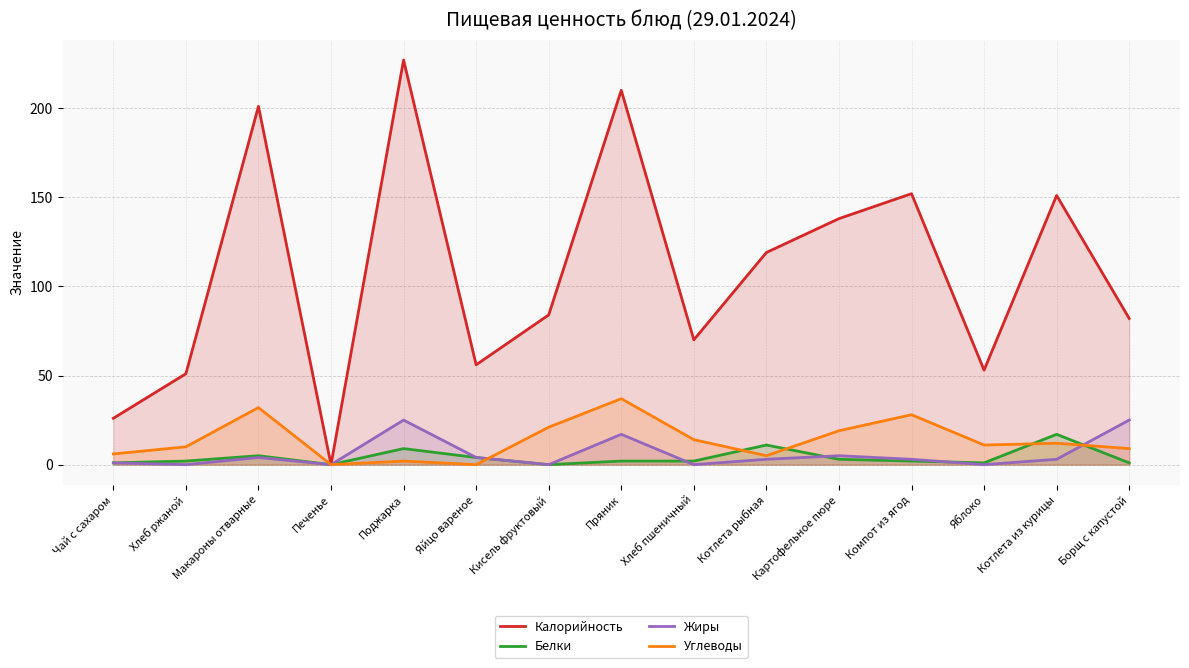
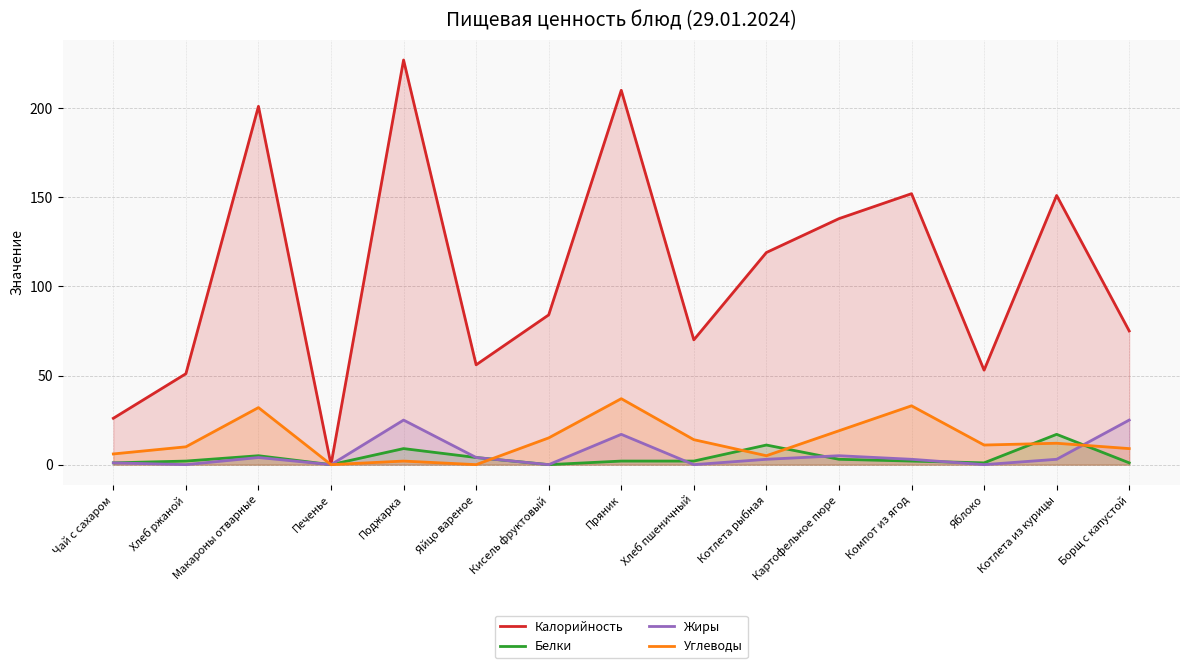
  {
    "Калорийность": {
      "Чай с сахаром": 26,
      "Хлеб ржаной": 51,
      "Макароны отварные": 201,
      "Поджарка": 227,
      "Яйцо вареное": 56,
      "Кисель фруктовый": 84,
      "Пряник": 210,
      "Хлеб пшеничный": 70,
      "Котлета рыбная": 119,
      "Картофельное пюре": 138,
      "Компот из ягод": 152,
      "Яблоко": 53,
      "Котлета из курицы": 151,
-     "Борщ с капустой": 82
+     "Борщ с капустой": 75
    },
    "Белки": {
      "Хлеб ржаной": 2,
      "Поджарка": 9,
      "Пряник": 2,
      "Хлеб пшеничный": 2,
      "Котлета рыбная": 11,
      "Картофельное пюре": 3,
      "Котлета из курицы": 17,
      "Борщ с капустой": 1
    },
    "Жиры": {
      "Хлеб ржаной": 0,
      "Поджарка": 25,
      "Пряник": 17,
      "Хлеб пшеничный": 0,
      "Котлета рыбная": 3,
      "Картофельное пюре": 5,
      "Котлета из курицы": 3,
      "Борщ с капустой": 25
    },
    "Углеводы": {
      "Чай с сахаром": 6,
      "Хлеб ржаной": 10,
      "Макароны отварные": 32,
      "Поджарка": 2,
      "Яйцо вареное": 0,
-     "Кисель фруктовый": 21,
+     "Кисель фруктовый": 15,
      "Пряник": 37,
      "Хлеб пшеничный": 14,
      "Котлета рыбная": 5,
      "Картофельное пюре": 19,
-     "Компот из ягод": 28,
+     "Компот из ягод": 33,
      "Яблоко": 11,
      "Котлета из курицы": 12,
      "Борщ с капустой": 9
    }
  }
